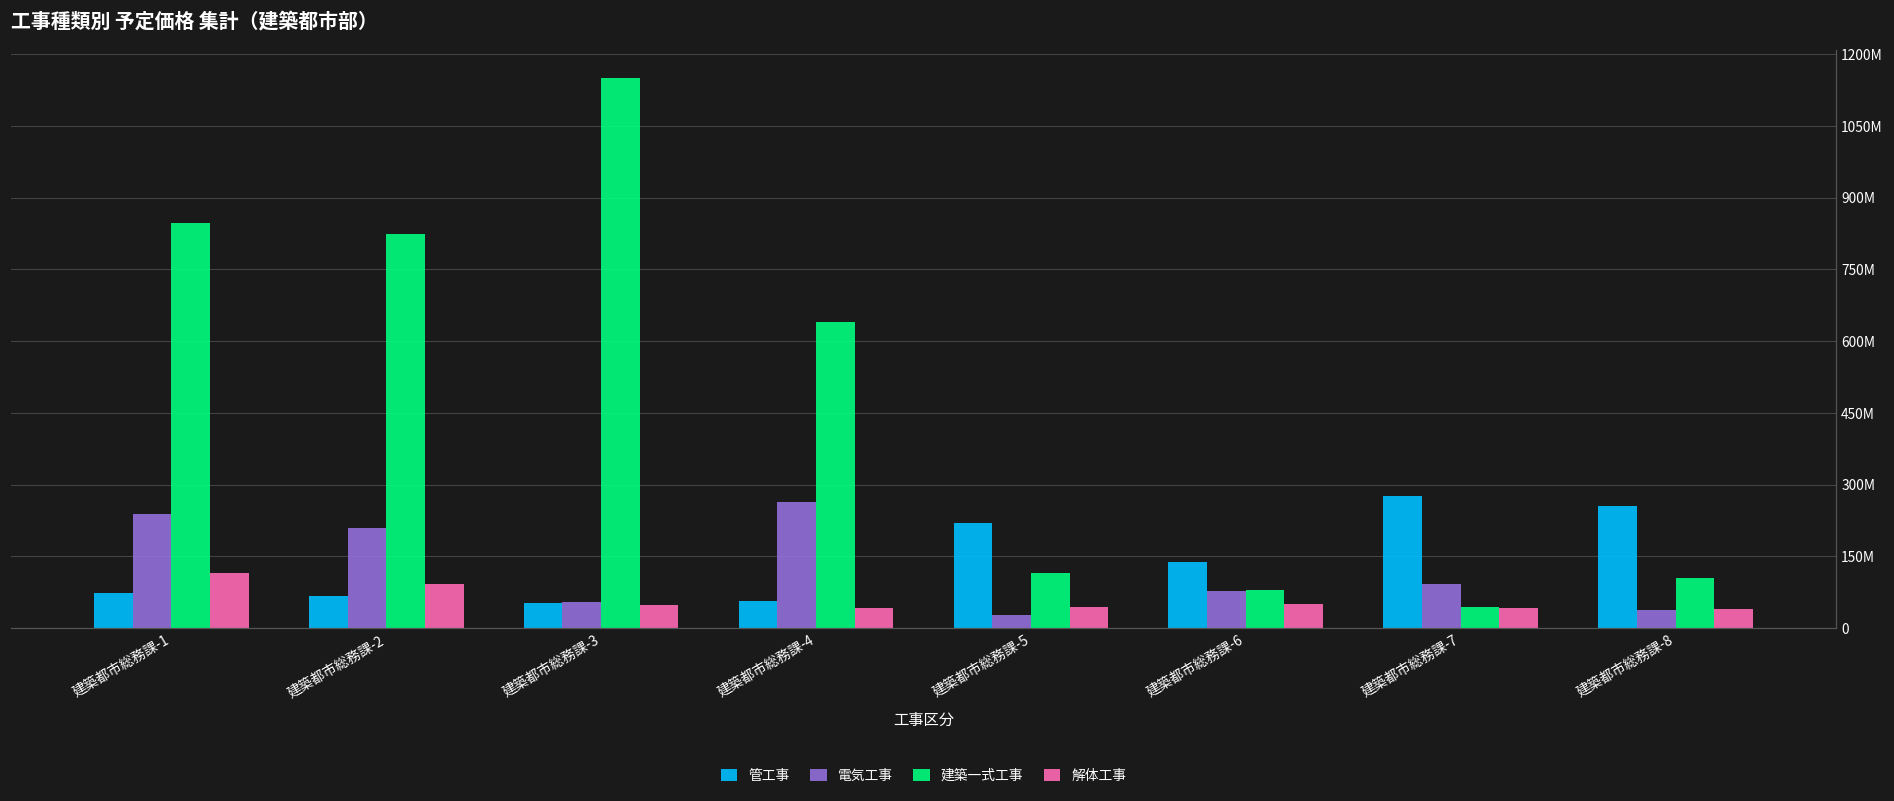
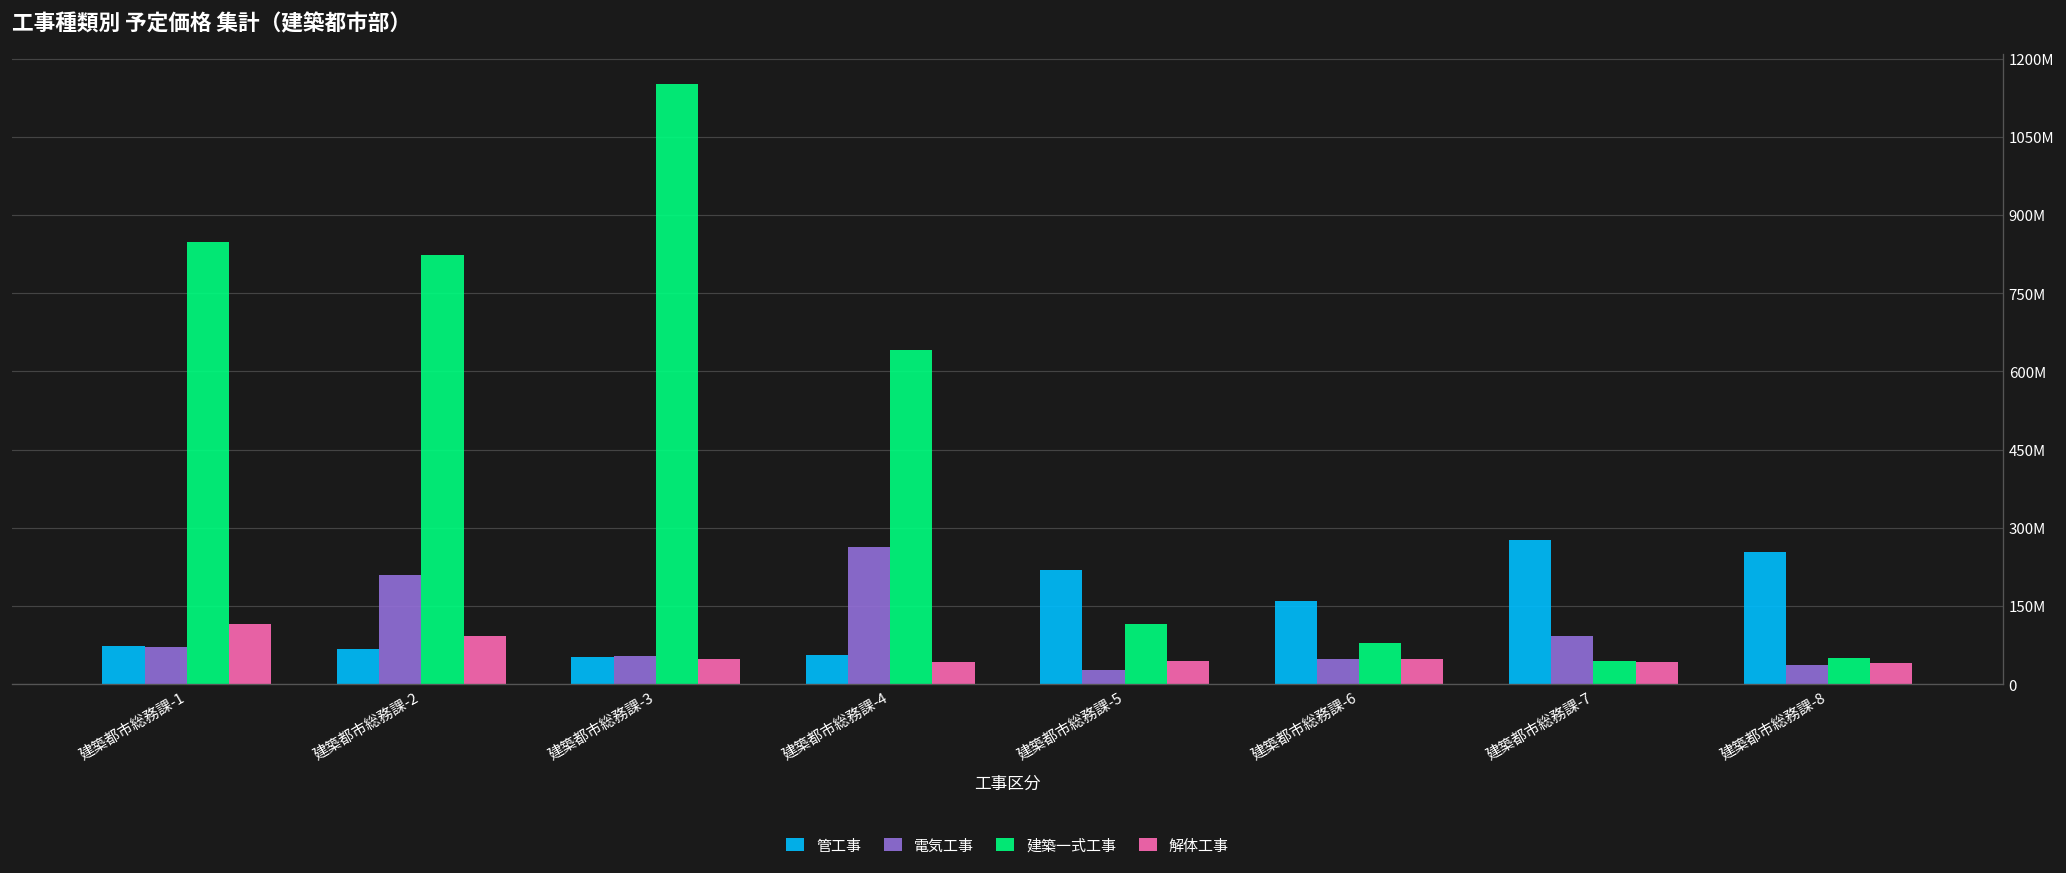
  {
    "管工事": {
      "建築都市総務課-1": 70000000,
      "建築都市総務課-2": 70000000,
      "建築都市総務課-3": 50000000,
      "建築都市総務課-4": 60000000,
      "建築都市総務課-5": 220000000,
-     "建築都市総務課-6": 140000000,
+     "建築都市総務課-6": 160000000,
      "建築都市総務課-7": 280000000,
      "建築都市総務課-8": 250000000
    },
    "電気工事": {
-     "建築都市総務課-1": 240000000,
+     "建築都市総務課-1": 70000000,
      "建築都市総務課-2": 210000000,
      "建築都市総務課-3": 50000000,
      "建築都市総務課-4": 260000000,
      "建築都市総務課-5": 30000000,
-     "建築都市総務課-6": 80000000,
+     "建築都市総務課-6": 50000000,
      "建築都市総務課-7": 90000000,
      "建築都市総務課-8": 40000000
    },
    "建築一式工事": {
      "建築都市総務課-1": 850000000,
      "建築都市総務課-2": 820000000,
      "建築都市総務課-3": 1150000000,
      "建築都市総務課-4": 640000000,
      "建築都市総務課-5": 110000000,
      "建築都市総務課-6": 80000000,
      "建築都市総務課-7": 40000000,
-     "建築都市総務課-8": 100000000
+     "建築都市総務課-8": 50000000
    },
    "解体工事": {
      "建築都市総務課-1": 110000000,
      "建築都市総務課-2": 90000000,
      "建築都市総務課-3": 50000000,
      "建築都市総務課-4": 40000000,
      "建築都市総務課-5": 40000000,
      "建築都市総務課-6": 50000000,
      "建築都市総務課-7": 40000000,
      "建築都市総務課-8": 40000000
    }
  }
